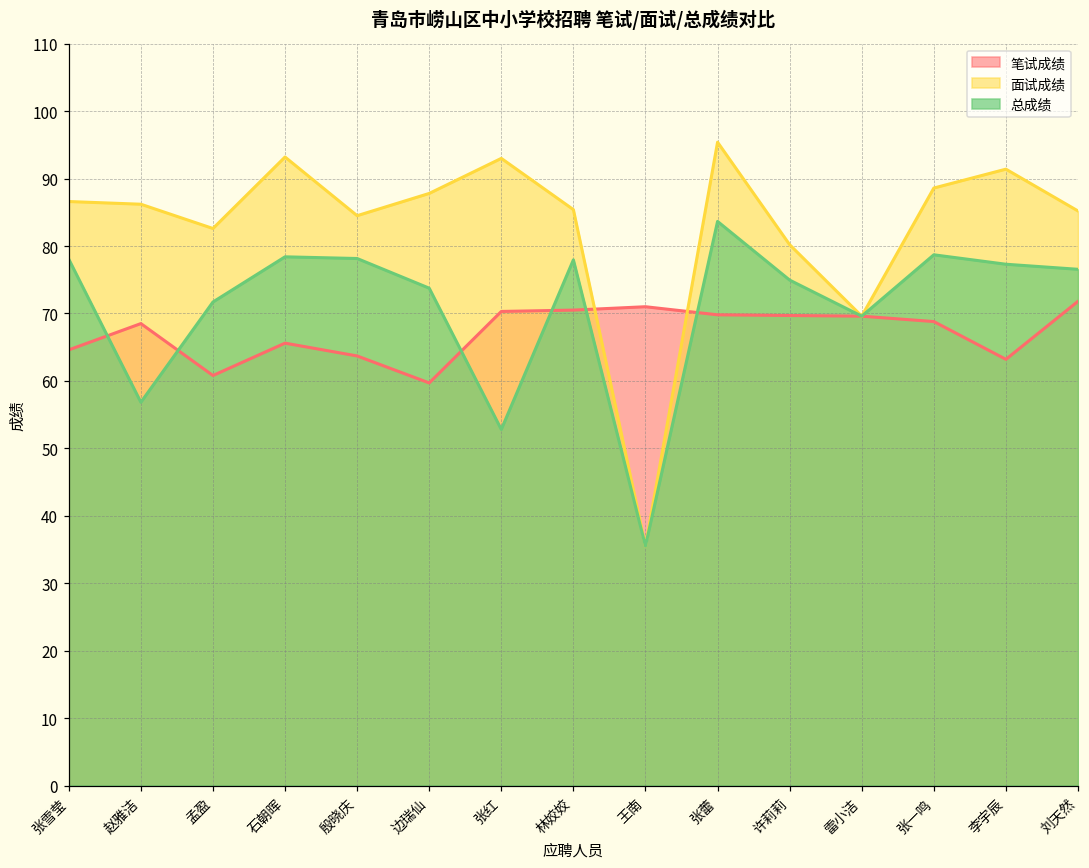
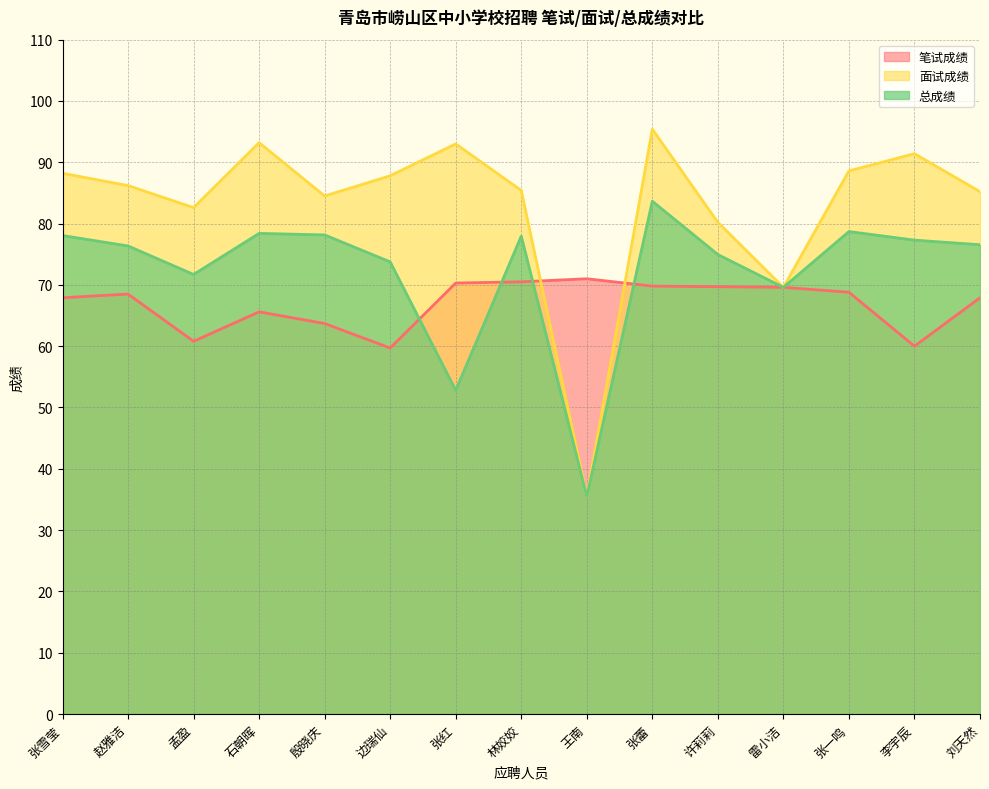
  {
    "笔试成绩": {
-     "张雪莹": 65,
+     "张雪莹": 68,
      "赵雅洁": 69,
      "孟盈": 61,
      "石朝晖": 66,
      "殷晓庆": 64,
      "边瑞仙": 60,
      "张红": 70,
      "林姣姣": 71,
      "王南": 71,
      "张蕾": 70,
      "许莉莉": 70,
      "张一鸣": 69,
-     "李宇辰": 63,
-     "刘天然": 72
+     "李宇辰": 60,
+     "刘天然": 68
    },
    "面试成绩": {
-     "张雪莹": 87,
+     "张雪莹": 88,
      "赵雅洁": 86,
      "孟盈": 83,
      "石朝晖": 93,
      "殷晓庆": 85,
      "边瑞仙": 88,
      "张红": 93,
      "林姣姣": 85,
      "张蕾": 95,
      "许莉莉": 80,
      "张一鸣": 89,
      "李宇辰": 91,
      "刘天然": 85
    },
    "总成绩": {
      "张雪莹": 78,
-     "赵雅洁": 57,
+     "赵雅洁": 76,
      "孟盈": 72,
      "石朝晖": 78,
      "殷晓庆": 78,
      "边瑞仙": 74,
      "张红": 53,
      "林姣姣": 78,
      "张蕾": 84,
      "许莉莉": 75,
      "张一鸣": 79,
      "李宇辰": 77,
      "刘天然": 77
    }
  }
